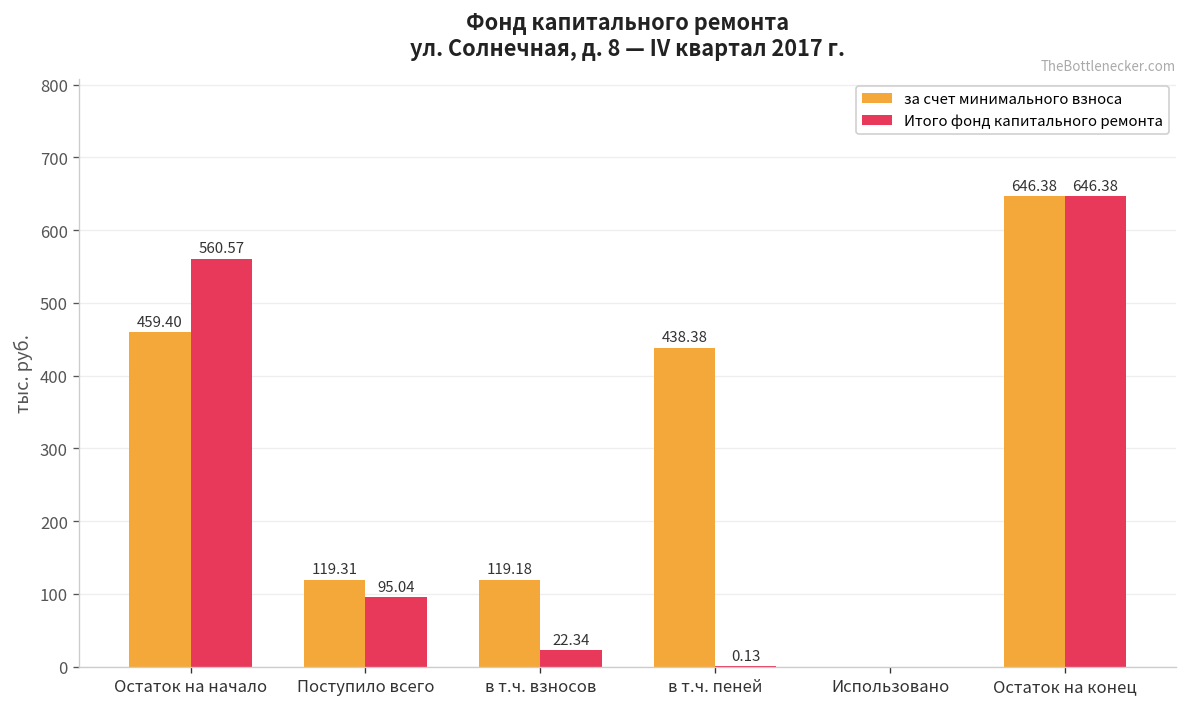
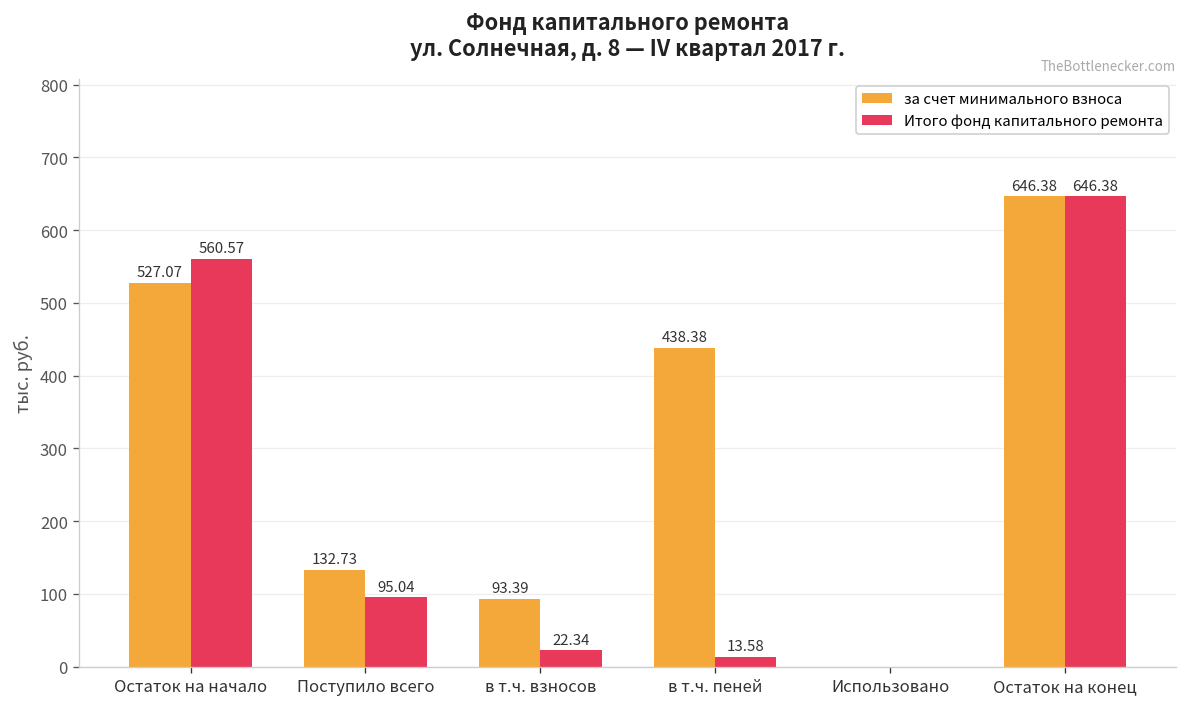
  {
    "за счет минимального взноса": {
-     "Остаток на начало": 459.40,
-     "Поступило всего": 119.31,
-     "в т.ч. взносов": 119.18,
+     "Остаток на начало": 527.07,
+     "Поступило всего": 132.73,
+     "в т.ч. взносов": 93.39,
      "в т.ч. пеней": 438.38,
      "Остаток на конец": 646.38
    },
    "Итого фонд капитального ремонта": {
      "Остаток на начало": 560.57,
      "Поступило всего": 95.04,
      "в т.ч. взносов": 22.34,
-     "в т.ч. пеней": 0.13,
+     "в т.ч. пеней": 13.58,
      "Остаток на конец": 646.38
    }
  }
